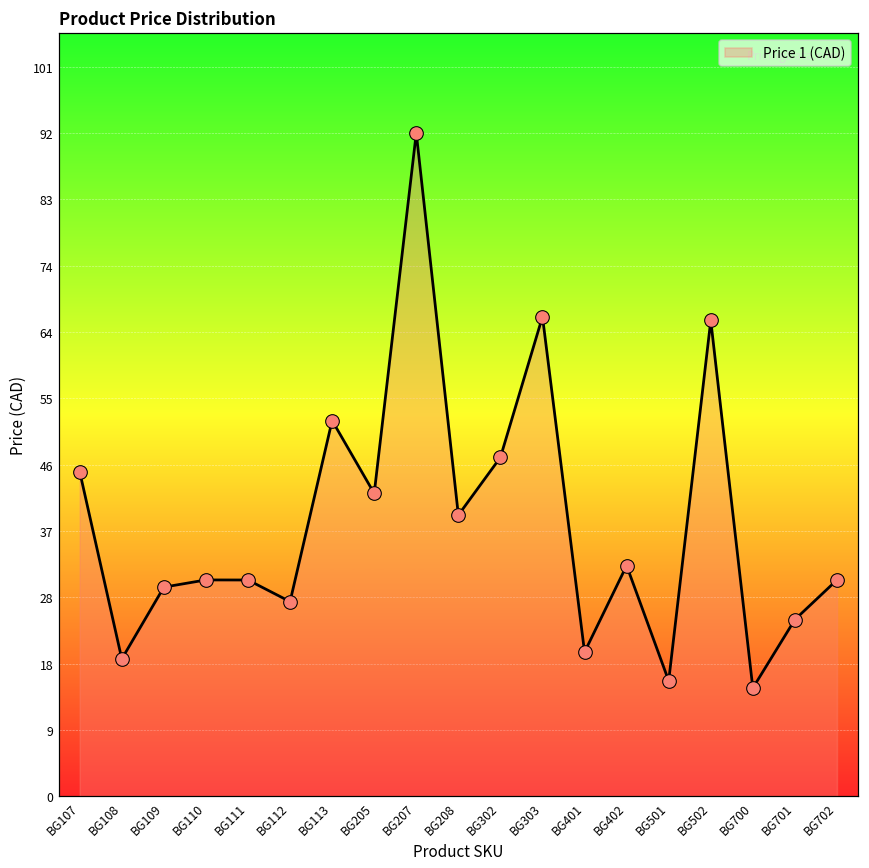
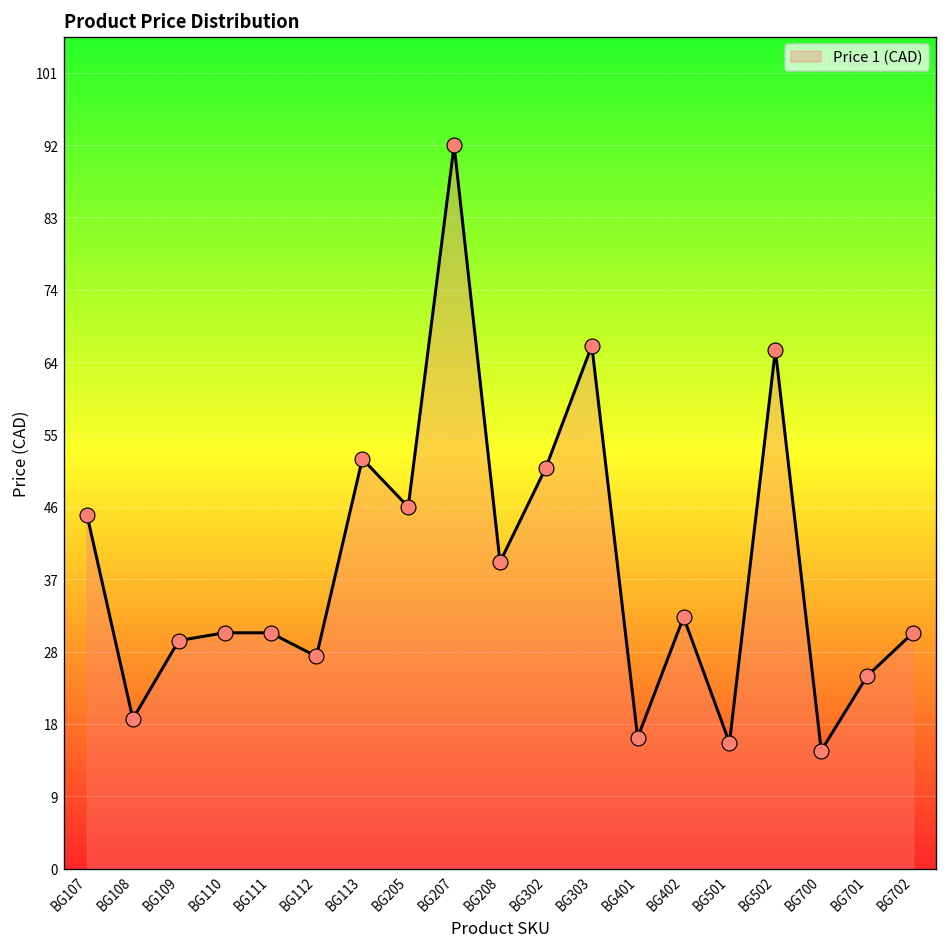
  {
    "BG107": 45,
    "BG108": 19,
    "BG109": 29,
    "BG110": 30,
    "BG111": 30,
    "BG112": 27,
    "BG113": 52,
-   "BG205": 42,
+   "BG205": 46,
    "BG207": 92,
    "BG208": 39,
-   "BG302": 47,
+   "BG302": 51,
    "BG303": 67,
-   "BG401": 20,
+   "BG401": 17,
    "BG402": 32,
    "BG501": 16,
    "BG502": 66,
    "BG700": 15,
    "BG701": 25,
    "BG702": 30
  }
